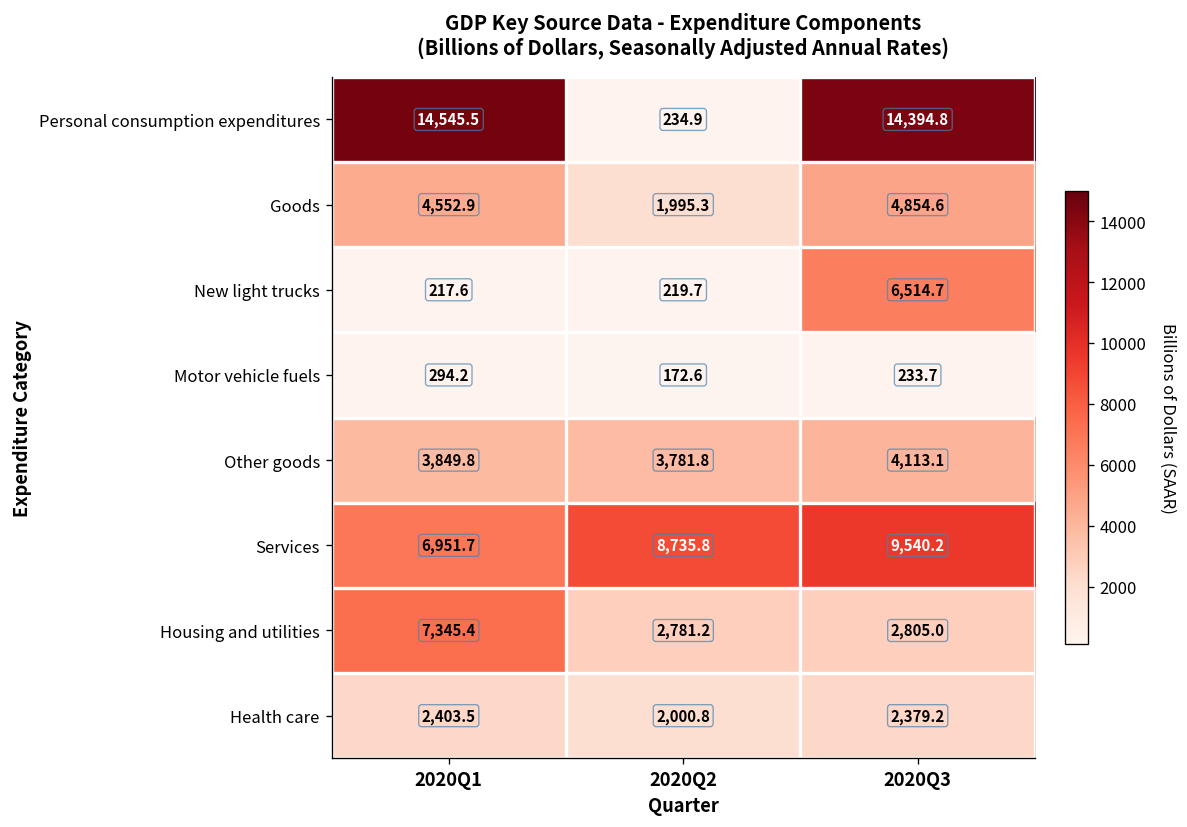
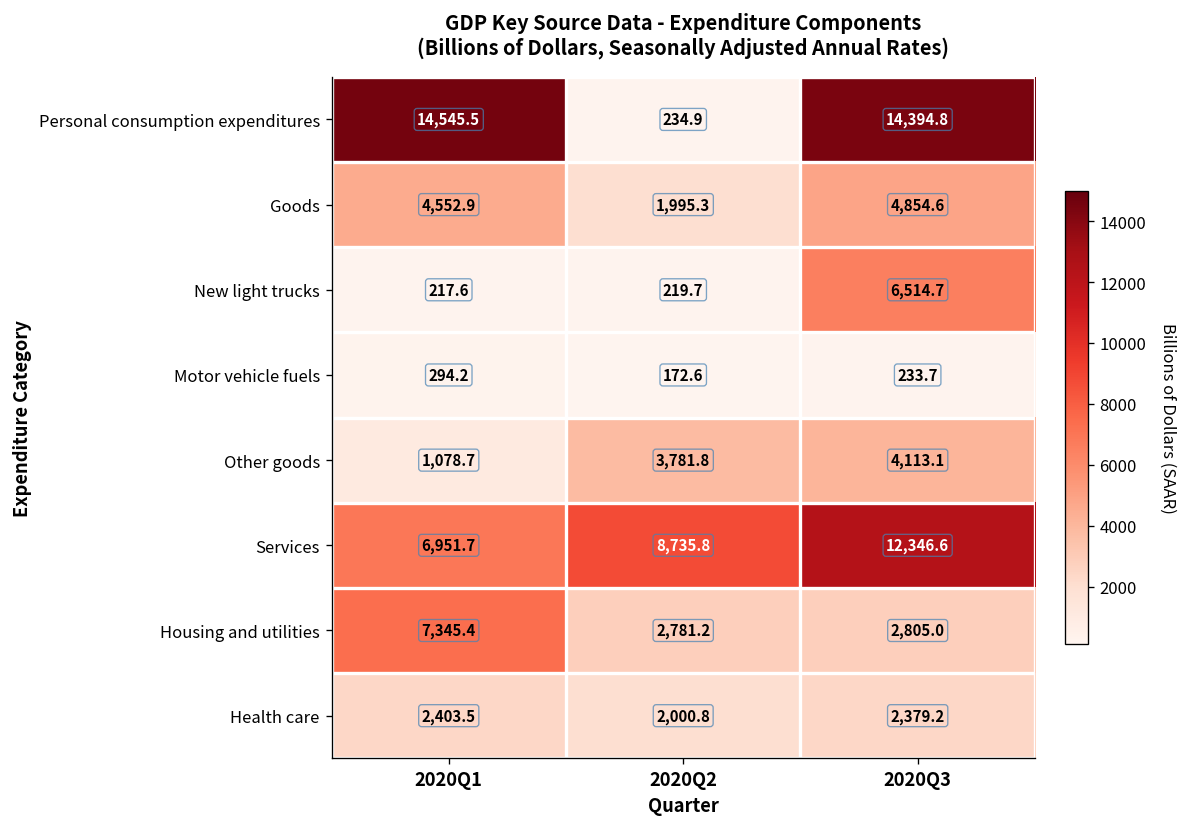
  {
    "Other goods": {
-     "2020Q1": "3,849.8"
+     "2020Q1": "1,078.7"
    },
    "Services": {
-     "2020Q3": "9,540.2"
+     "2020Q3": "12,346.6"
    }
  }
